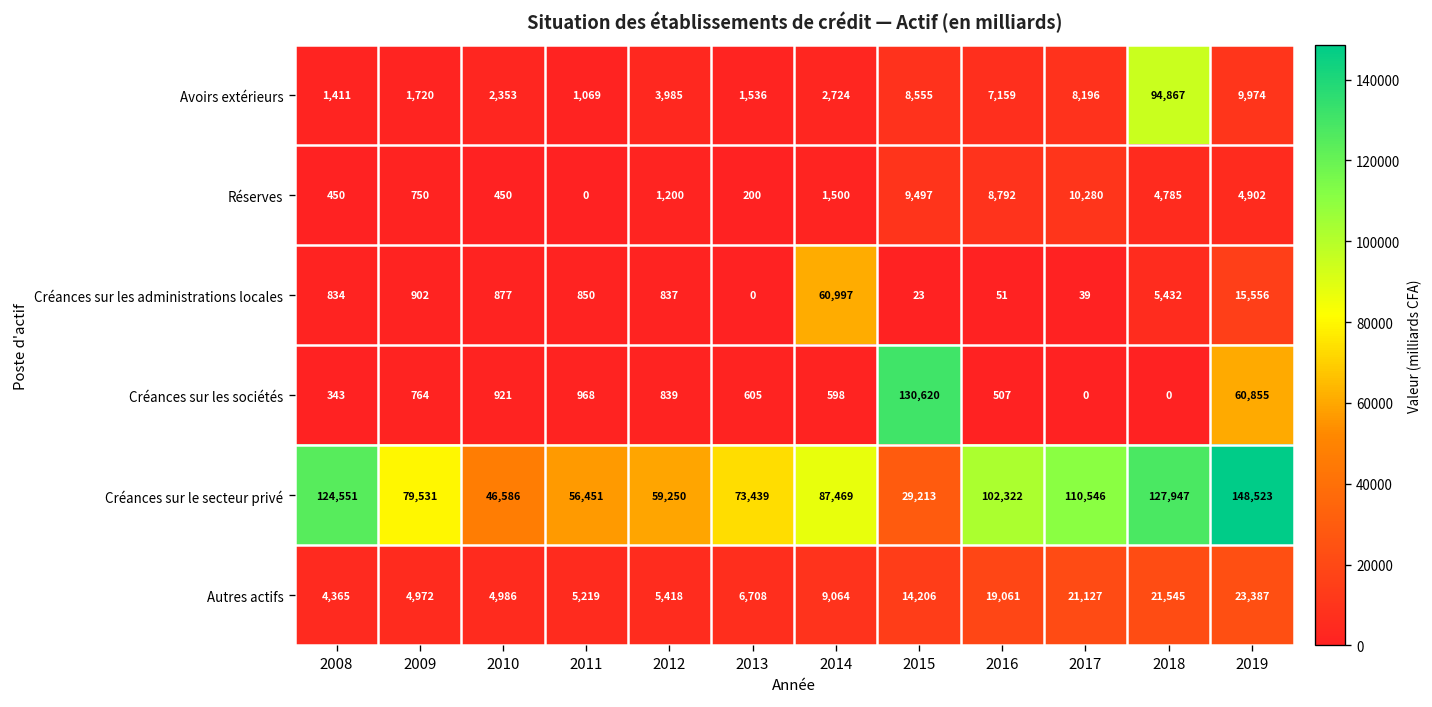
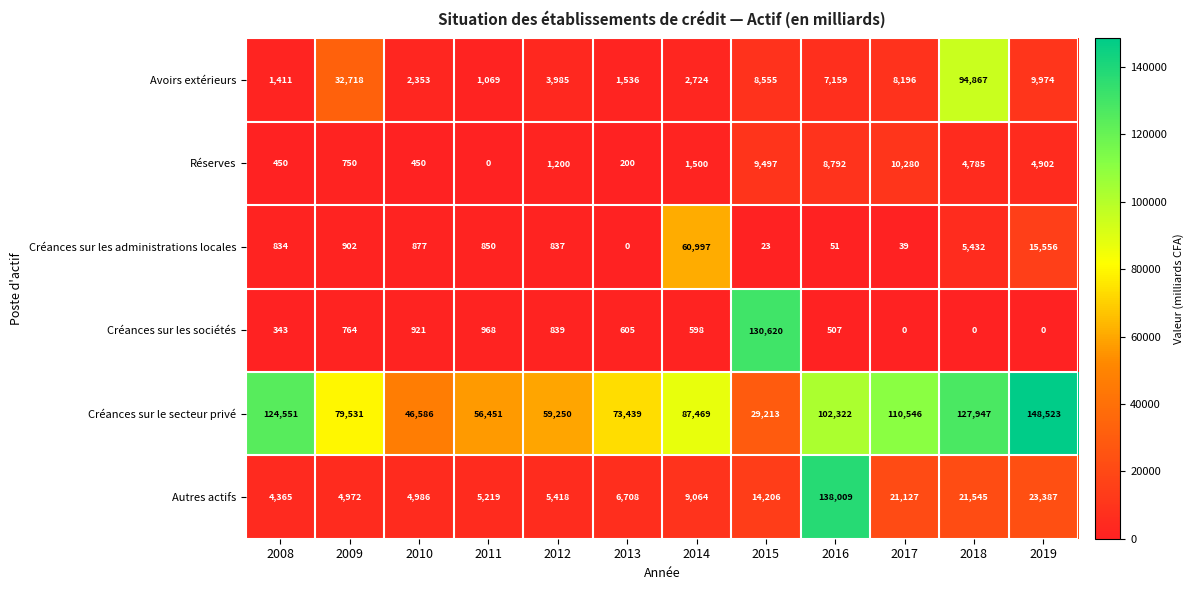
  {
    "Avoirs extérieurs": {
      "2008": "1,411",
-     "2009": "1,720",
+     "2009": "32,718",
      "2010": "2,353",
      "2011": "1,069",
      "2012": "3,985",
      "2013": "1,536",
      "2014": "2,724",
      "2015": "8,555",
      "2016": "7,159",
      "2017": "8,196",
      "2018": "94,867",
      "2019": "9,974"
    },
    "Réserves": {
      "2008": "450",
      "2009": "750",
      "2010": "450",
      "2011": "0",
      "2012": "1,200",
      "2013": "200",
      "2014": "1,500",
      "2015": "9,497",
      "2016": "8,792",
      "2017": "10,280",
      "2018": "4,785",
      "2019": "4,902"
    },
    "Créances sur les administrations locales": {
      "2008": "834",
      "2009": "902",
      "2010": "877",
      "2011": "850",
      "2012": "837",
      "2013": "0",
      "2014": "60,997",
      "2015": "23",
      "2016": "51",
      "2017": "39",
      "2018": "5,432",
      "2019": "15,556"
    },
    "Créances sur les sociétés": {
      "2008": "343",
      "2009": "764",
      "2010": "921",
      "2011": "968",
      "2012": "839",
      "2013": "605",
      "2014": "598",
      "2015": "130,620",
      "2016": "507",
      "2017": "0",
      "2018": "0",
-     "2019": "60,855"
+     "2019": "0"
    },
    "Créances sur le secteur privé": {
      "2008": "124,551",
      "2009": "79,531",
      "2010": "46,586",
      "2011": "56,451",
      "2012": "59,250",
      "2013": "73,439",
      "2014": "87,469",
      "2015": "29,213",
      "2016": "102,322",
      "2017": "110,546",
      "2018": "127,947",
      "2019": "148,523"
    },
    "Autres actifs": {
      "2008": "4,365",
      "2009": "4,972",
      "2010": "4,986",
      "2011": "5,219",
      "2012": "5,418",
      "2013": "6,708",
      "2014": "9,064",
      "2015": "14,206",
-     "2016": "19,061",
+     "2016": "138,009",
      "2017": "21,127",
      "2018": "21,545",
      "2019": "23,387"
    }
  }
